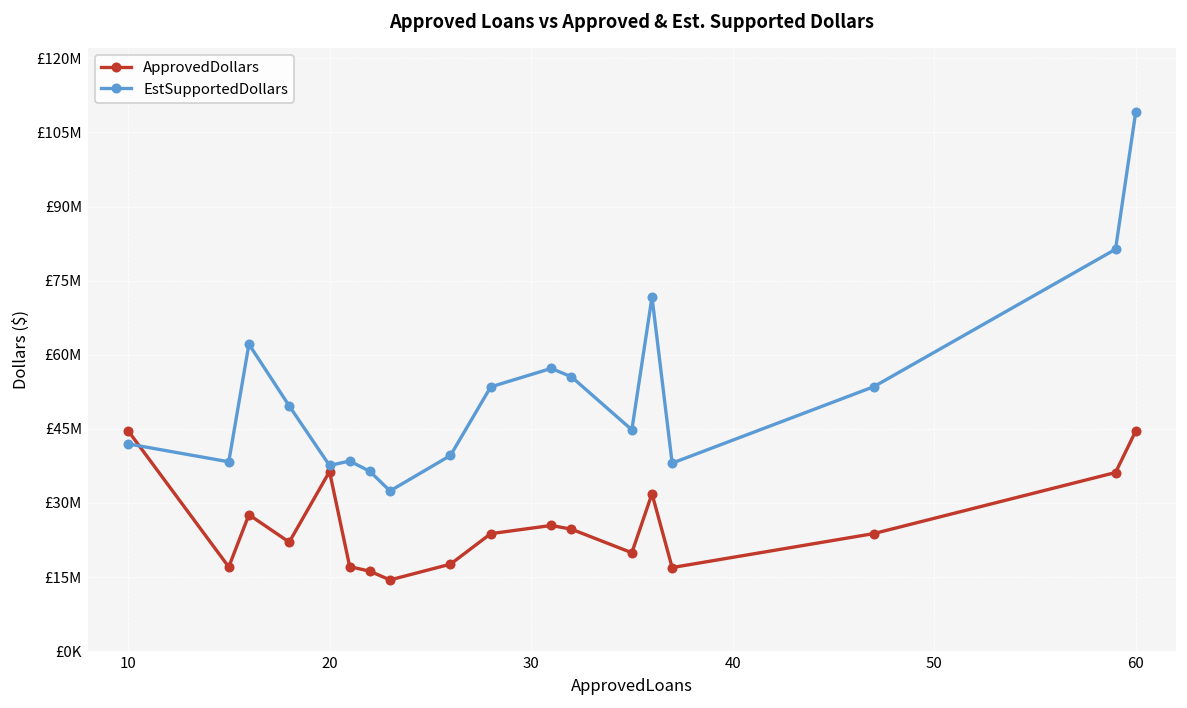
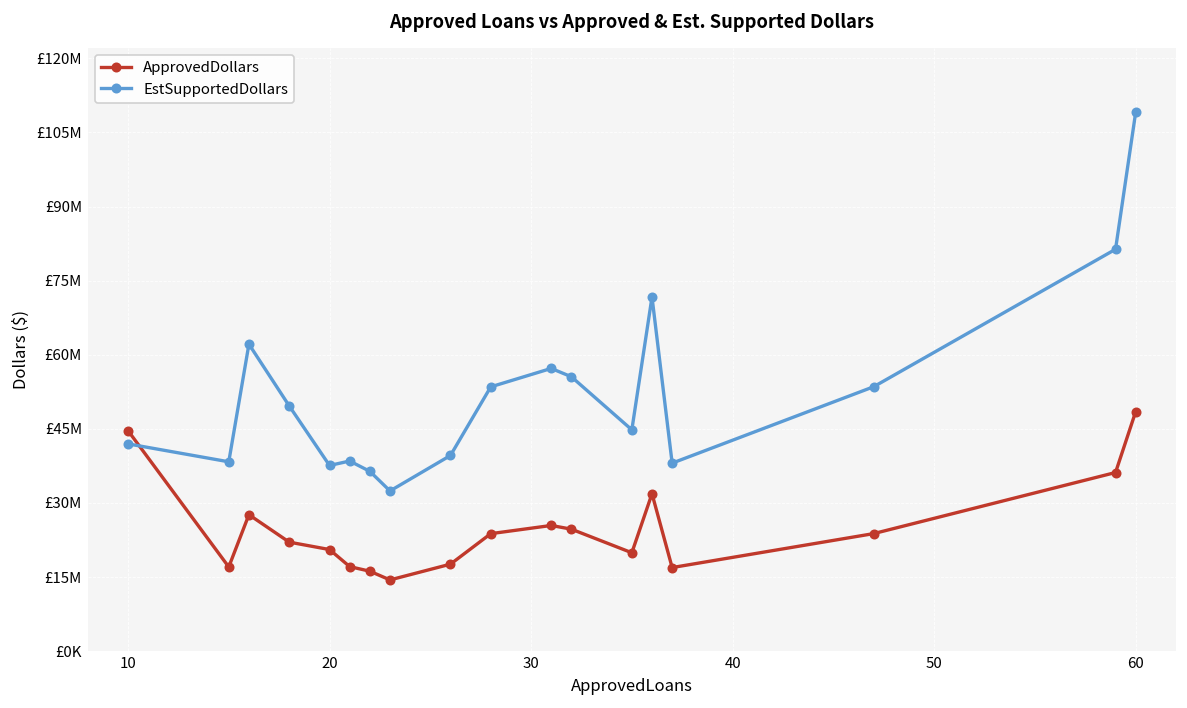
  {
    "ApprovedDollars": {
      "10": "£45000000",
-     "20": "£36000000",
-     "60": "£45000000"
+     "20": "£21000000",
+     "60": "£49000000"
    },
    "EstSupportedDollars": {
      "10": "£42000000",
      "20": "£38000000",
      "60": "£109000000"
    }
  }
